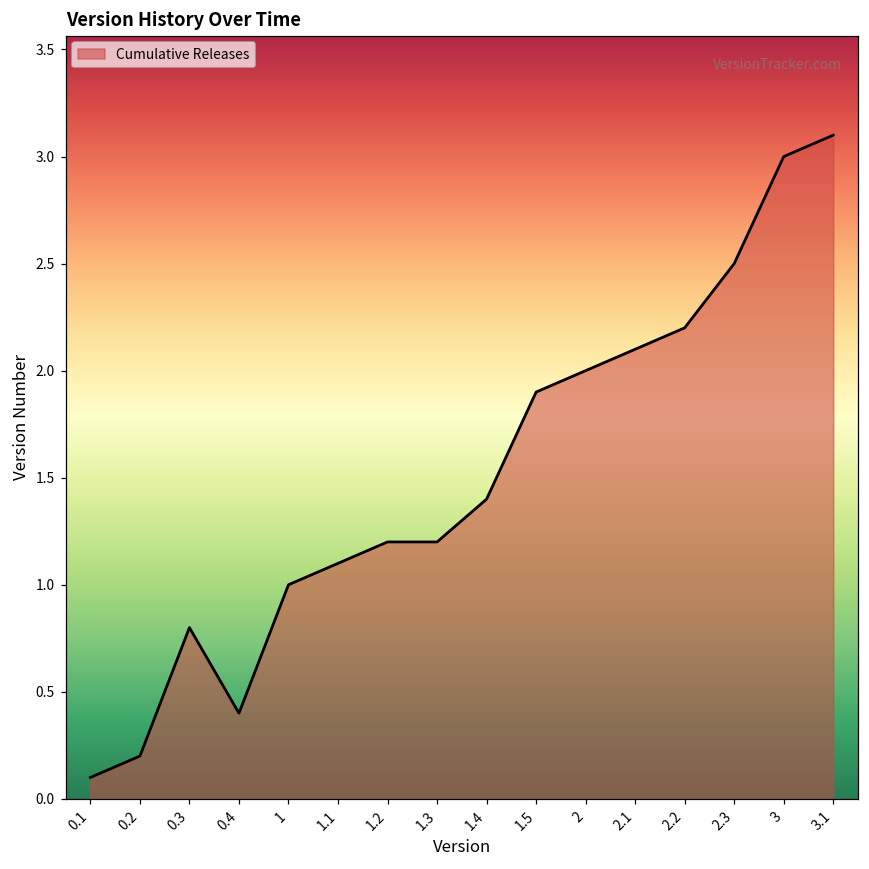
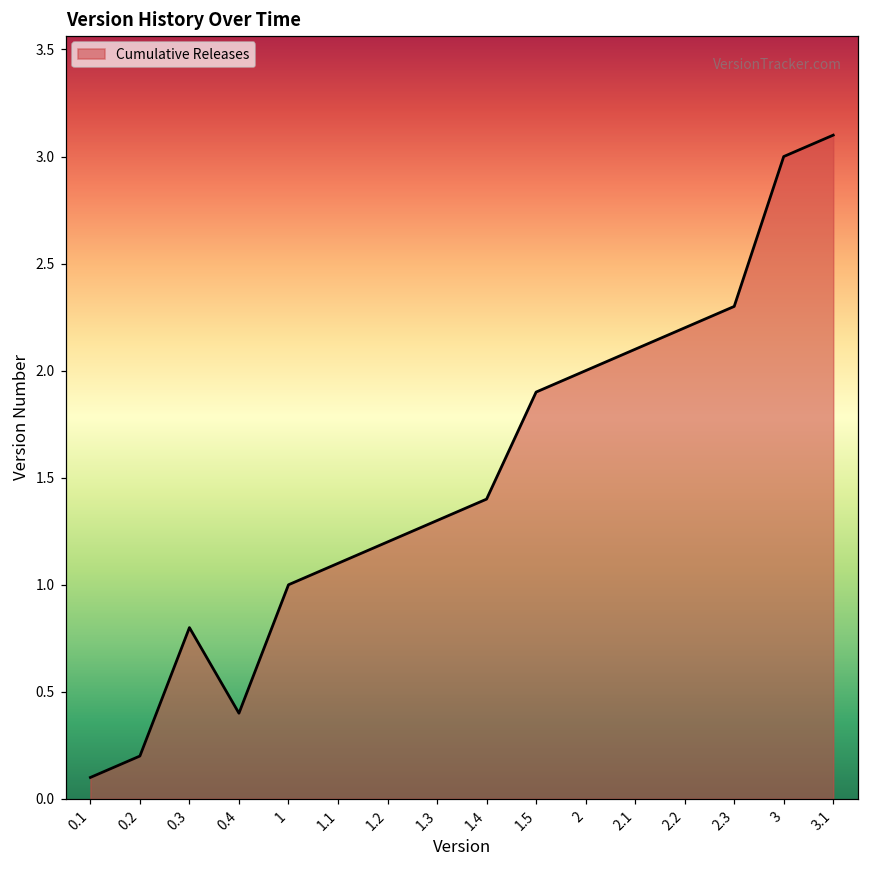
  {
    "0.1": 0.1,
    "0.2": 0.2,
    "0.3": 0.8,
    "0.4": 0.4,
    "1": 1.0,
    "1.1": 1.1,
    "1.2": 1.2,
-   "1.3": 1.2,
+   "1.3": 1.3,
    "1.4": 1.4,
    "1.5": 1.9,
    "2": 2.0,
    "2.1": 2.1,
    "2.2": 2.2,
-   "2.3": 2.5,
+   "2.3": 2.3,
    "3": 3.0,
    "3.1": 3.1
  }
